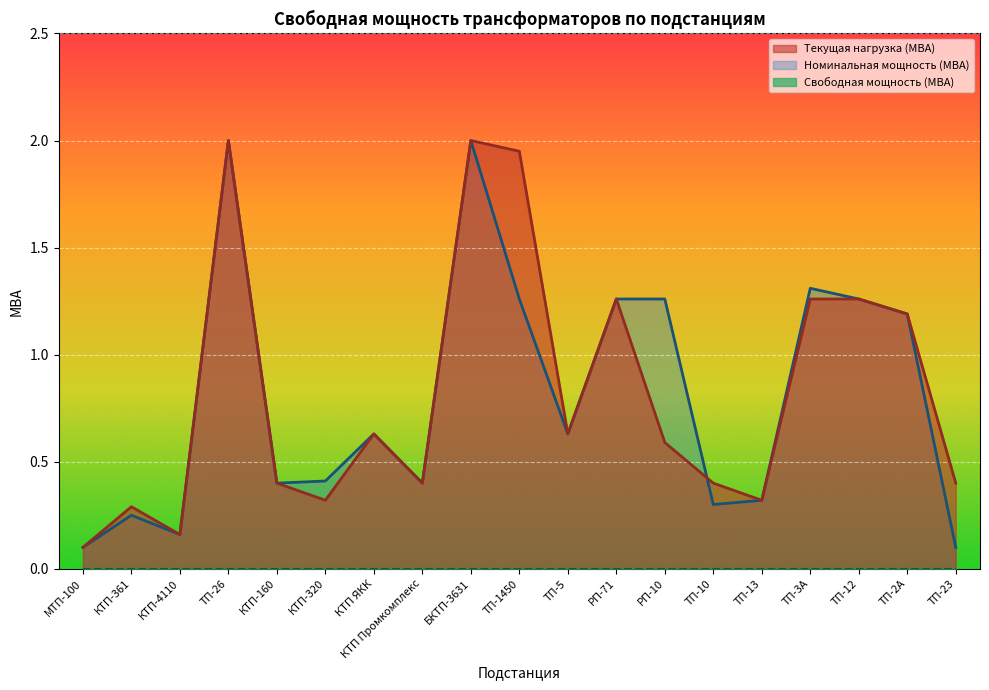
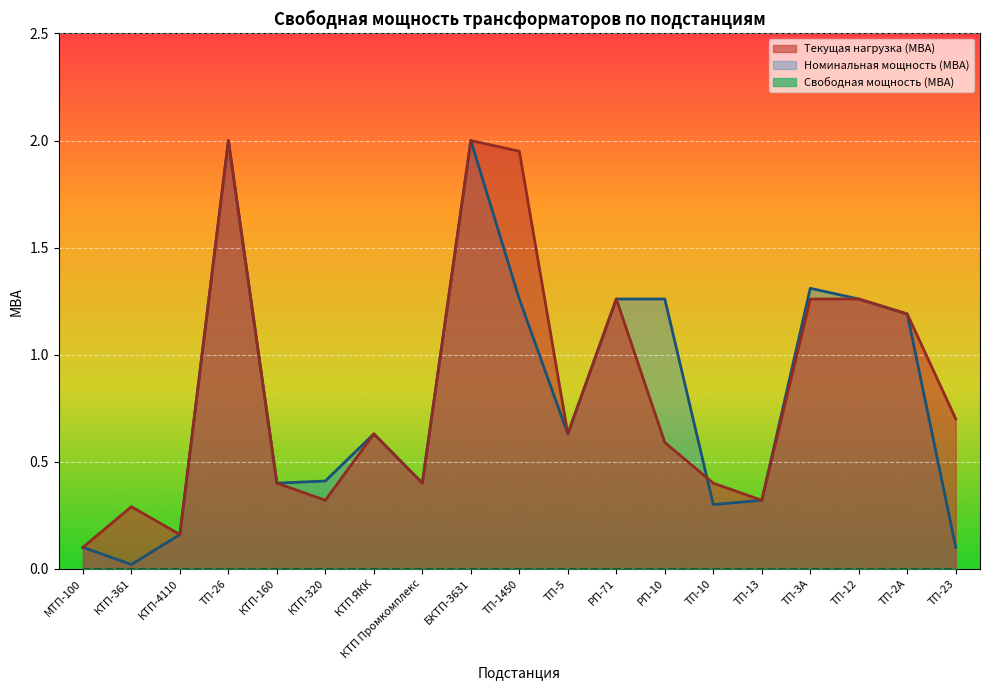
  {
    "Номинальная мощность (МВА)": {
-     "КТП-361": 0.25,
+     "КТП-361": 0.02,
      "КТП-320": 0.41,
      "ТП-1450": 1.26,
      "РП-10": 1.26,
      "ТП-10": 0.30,
      "ТП-3А": 1.31,
      "ТП-23": 0.10
    },
    "Текущая нагрузка (МВА)": {
      "КТП-361": 0.3,
      "КТП-320": 0.32,
      "ТП-1450": 1.95,
      "РП-10": 0.6,
      "ТП-10": 0.4,
      "ТП-3А": 1.26,
-     "ТП-23": 0.4
+     "ТП-23": 0.7
    },
    "Свободная мощность (МВА)": {
      "МТП-100": 0.00,
      "КТП-361": 0.00,
      "КТП-4110": 0.00,
      "ТП-26": 0.00,
      "КТП-160": 0.00,
      "КТП-320": 0.00,
      "КТП ЯКК": 0.00,
      "КТП Промкомплекс": 0.00,
      "БКТП-3631": 0.00,
      "ТП-1450": 0.00,
      "ТП-5": 0.00,
      "РП-71": 0.00,
      "РП-10": 0.00,
      "ТП-10": 0.00,
      "ТП-13": 0.00,
      "ТП-3А": 0.00,
      "ТП-12": 0.00,
      "ТП-2А": 0.00,
      "ТП-23": 0.00
    }
  }
